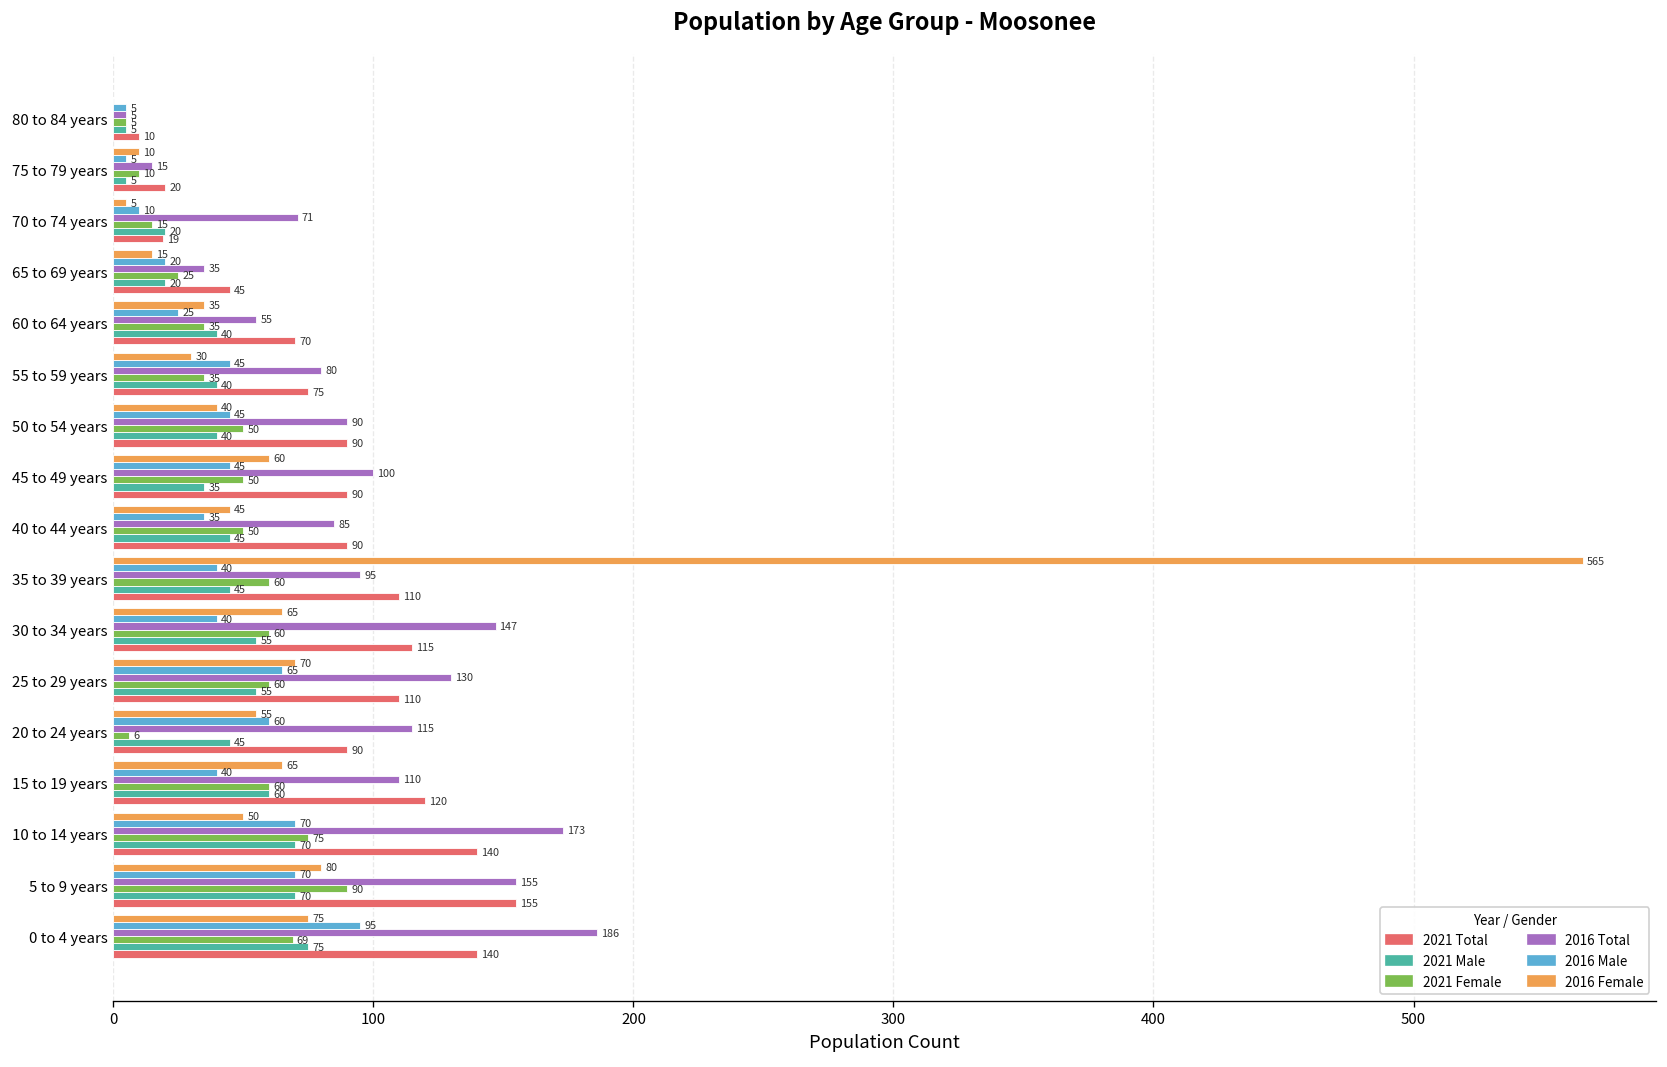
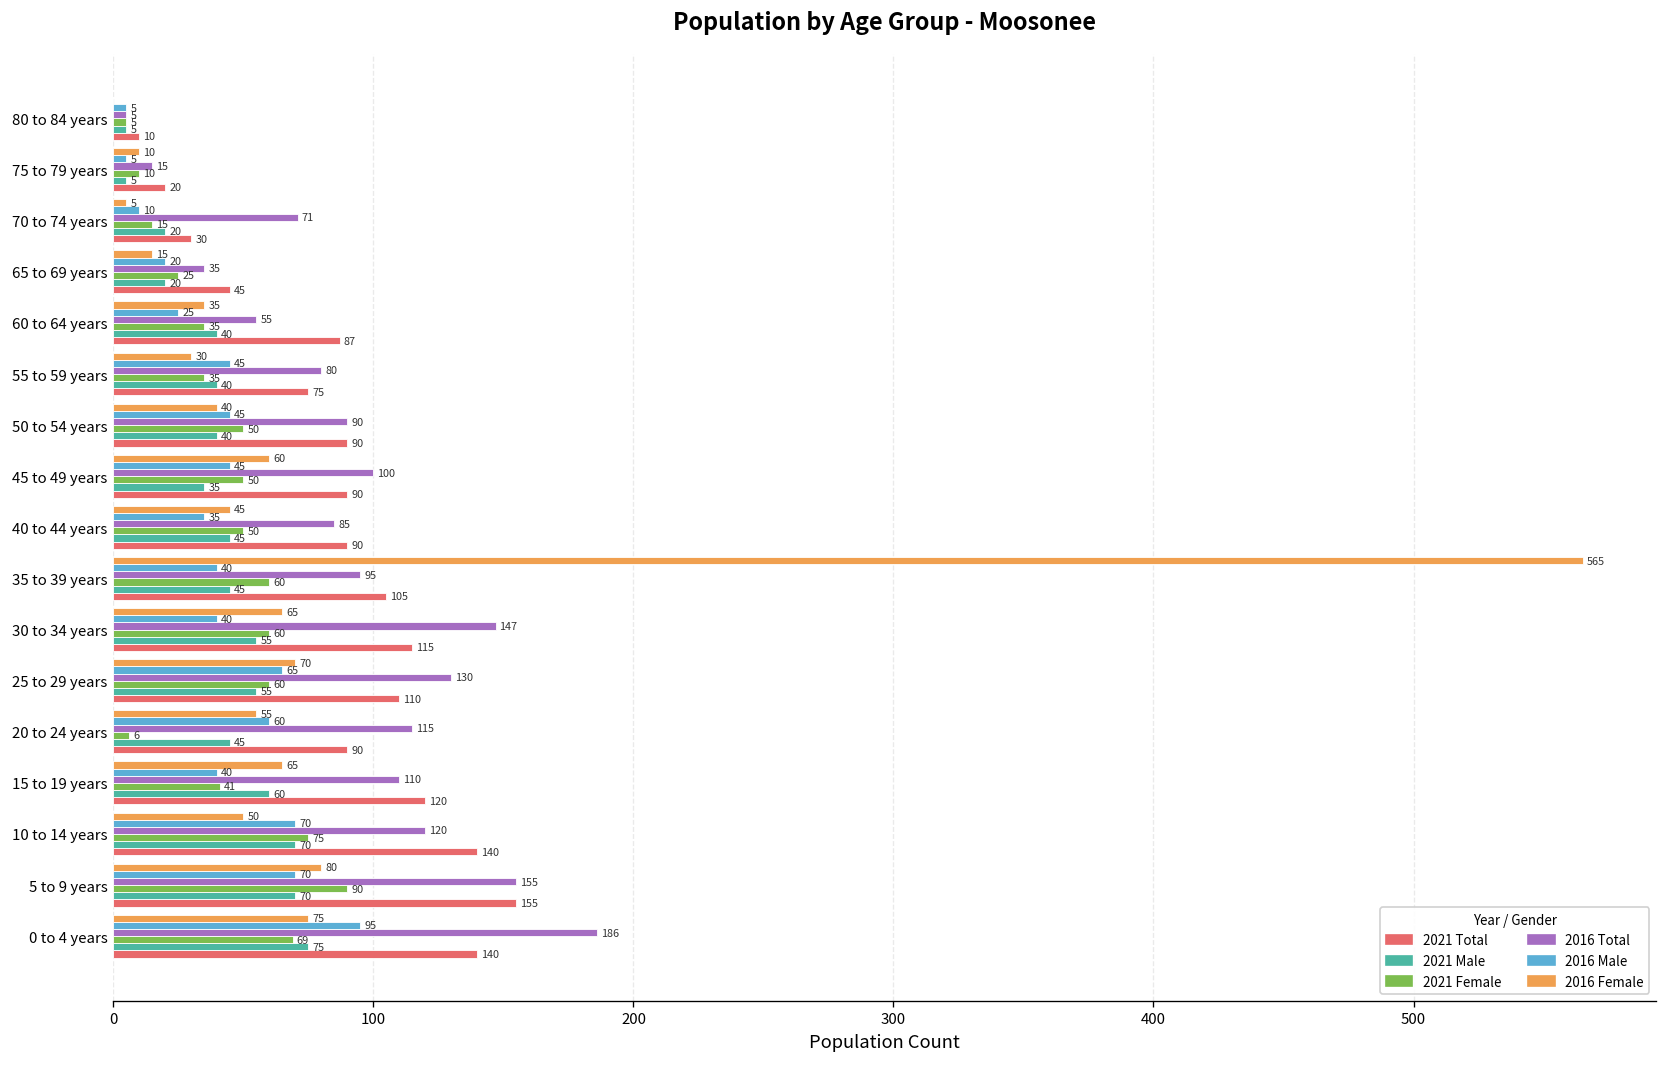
  {
    "2021 Total": {
      "80 to 84 years": 10,
      "75 to 79 years": 20,
-     "70 to 74 years": 19,
+     "70 to 74 years": 30,
      "65 to 69 years": 45,
-     "60 to 64 years": 70,
+     "60 to 64 years": 87,
      "55 to 59 years": 75,
      "50 to 54 years": 90,
      "45 to 49 years": 90,
      "40 to 44 years": 90,
-     "35 to 39 years": 110,
+     "35 to 39 years": 105,
      "30 to 34 years": 115,
      "25 to 29 years": 110,
      "20 to 24 years": 90,
      "15 to 19 years": 120,
      "10 to 14 years": 140,
      "5 to 9 years": 155,
      "0 to 4 years": 140
    },
    "2021 Female": {
      "75 to 79 years": 10,
      "70 to 74 years": 15,
      "65 to 69 years": 25,
      "60 to 64 years": 35,
      "55 to 59 years": 35,
      "50 to 54 years": 50,
      "45 to 49 years": 50,
      "40 to 44 years": 50,
      "35 to 39 years": 60,
      "30 to 34 years": 60,
      "25 to 29 years": 60,
      "20 to 24 years": 6,
-     "15 to 19 years": 60,
+     "15 to 19 years": 41,
      "10 to 14 years": 75,
      "5 to 9 years": 90,
      "0 to 4 years": 69
    },
    "2016 Total": {
      "75 to 79 years": 15,
      "70 to 74 years": 71,
      "65 to 69 years": 35,
      "60 to 64 years": 55,
      "55 to 59 years": 80,
      "50 to 54 years": 90,
      "45 to 49 years": 100,
      "40 to 44 years": 85,
      "35 to 39 years": 95,
      "30 to 34 years": 147,
      "25 to 29 years": 130,
      "20 to 24 years": 115,
      "15 to 19 years": 110,
-     "10 to 14 years": 173,
+     "10 to 14 years": 120,
      "5 to 9 years": 155,
      "0 to 4 years": 186
    },
    "2016 Female": {
      "75 to 79 years": 10,
      "70 to 74 years": 5,
      "65 to 69 years": 15,
      "60 to 64 years": 35,
      "55 to 59 years": 30,
      "50 to 54 years": 40,
      "45 to 49 years": 60,
      "40 to 44 years": 45,
      "35 to 39 years": 565,
      "30 to 34 years": 65,
      "25 to 29 years": 70,
      "20 to 24 years": 55,
      "15 to 19 years": 65,
      "10 to 14 years": 50,
      "5 to 9 years": 80,
      "0 to 4 years": 75
    }
  }
